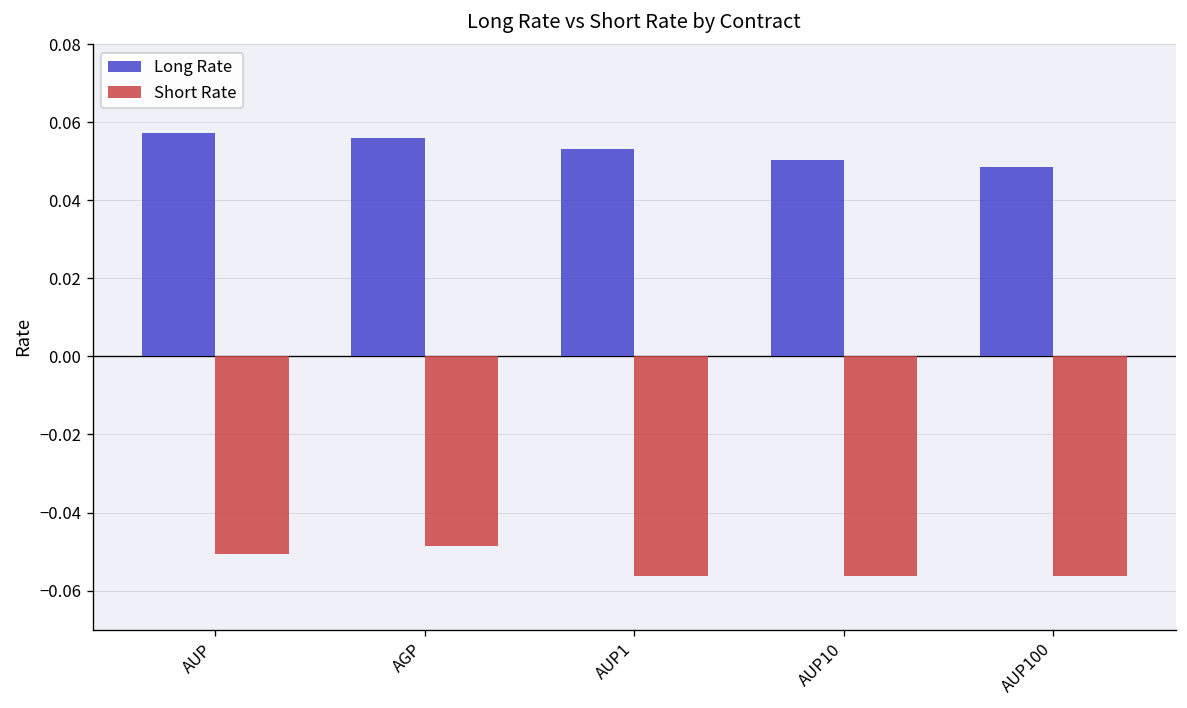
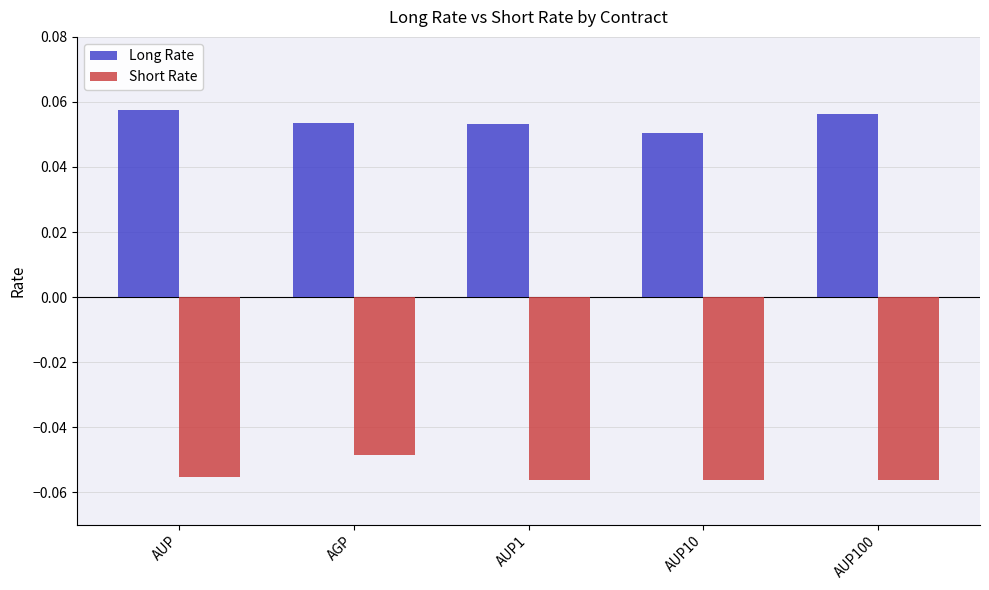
  {
    "Long Rate": {
      "AUP": 0.057,
-     "AGP": 0.056,
+     "AGP": 0.053,
      "AUP1": 0.053,
      "AUP10": 0.050,
-     "AUP100": 0.049
+     "AUP100": 0.056
    },
    "Short Rate": {
-     "AUP": -0.051,
+     "AUP": -0.055,
      "AGP": -0.049,
      "AUP1": -0.056,
      "AUP10": -0.056,
      "AUP100": -0.056
    }
  }
